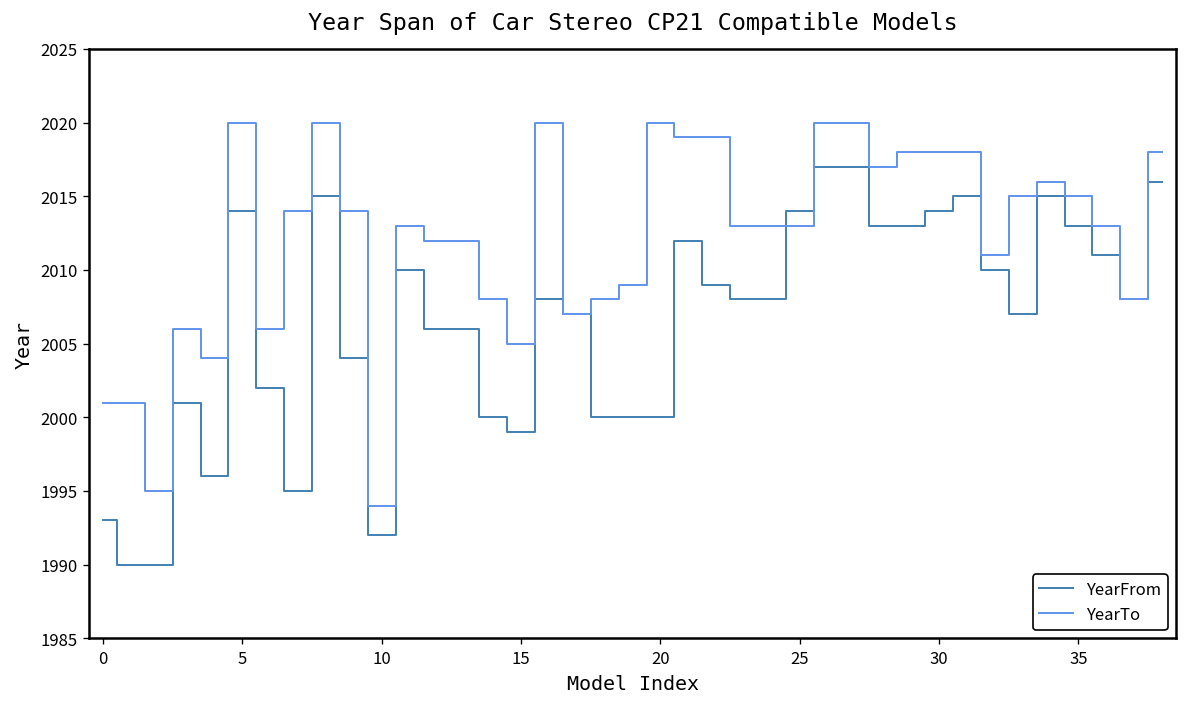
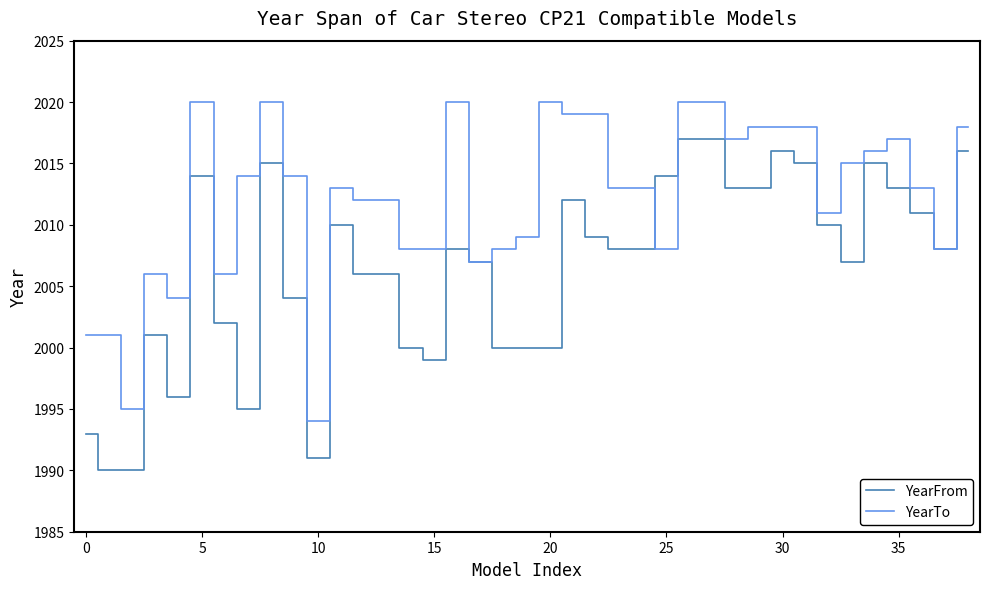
  {
    "YearFrom": {
      "0": 1993,
      "5": 2014,
-     "10": 1992,
+     "10": 1991,
      "15": 1999,
      "20": 2000,
      "25": 2014,
-     "30": 2014,
+     "30": 2016,
      "35": 2013
    },
    "YearTo": {
      "0": 2001,
      "5": 2020,
      "10": 1994,
-     "15": 2005,
+     "15": 2008,
      "20": 2020,
-     "25": 2013,
+     "25": 2008,
      "30": 2018,
-     "35": 2015
+     "35": 2017
    }
  }
